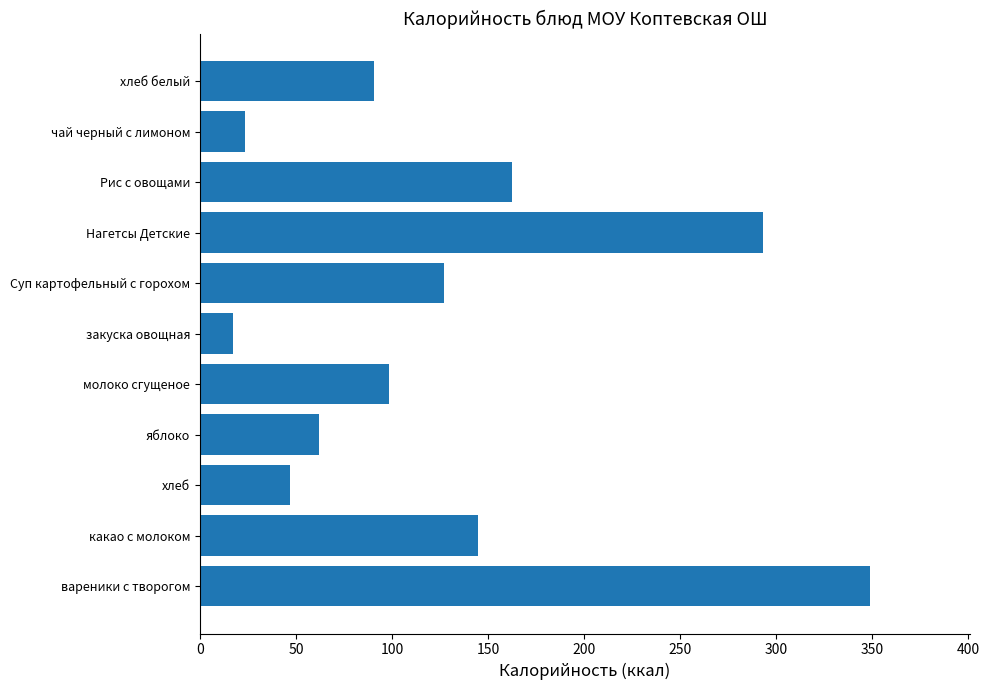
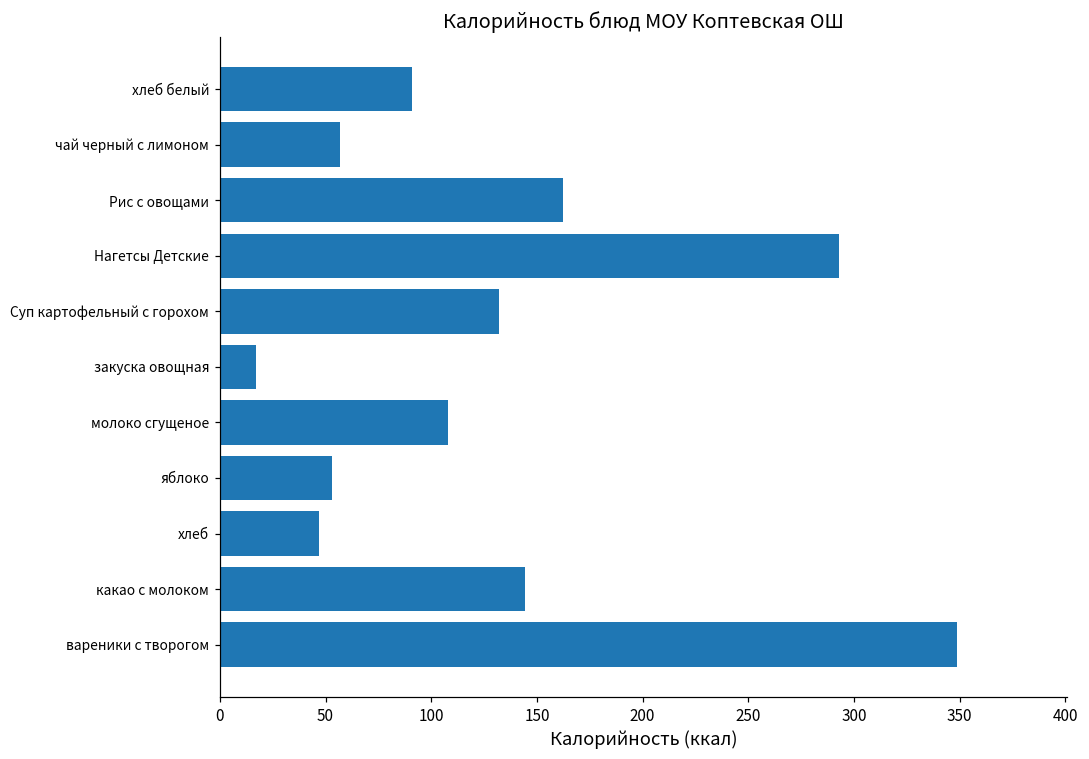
  {
    "хлеб белый": 91,
-   "чай черный с лимоном": 24,
+   "чай черный с лимоном": 57,
    "Рис с овощами": 163,
    "Нагетсы Детские": 293,
-   "Суп картофельный с горохом": 127,
+   "Суп картофельный с горохом": 132,
    "закуска овощная": 17,
-   "молоко сгущеное": 98,
-   "яблоко": 62,
+   "молоко сгущеное": 108,
+   "яблоко": 53,
    "хлеб": 47,
    "какао с молоком": 145,
    "вареники с творогом": 349
  }
